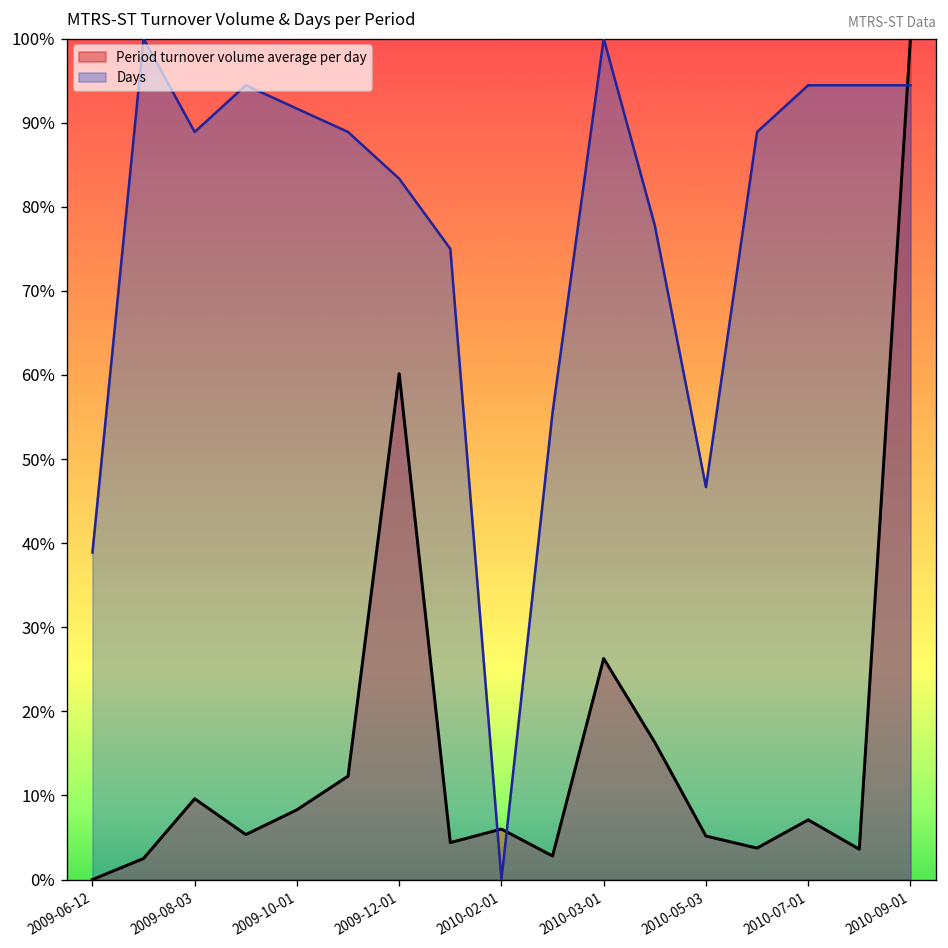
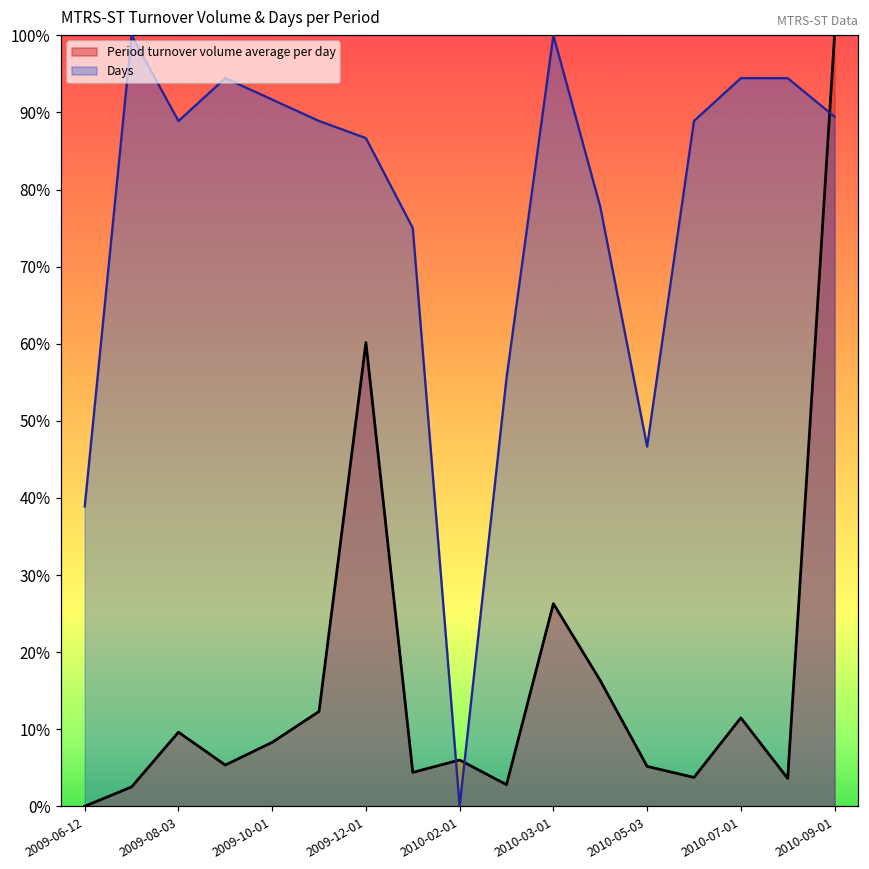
  {
    "Period turnover volume average per day": {
      "2009-06-12": "0%",
      "2009-08-03": "10%",
      "2009-10-01": "8%",
      "2009-12-01": "60%",
      "2010-02-01": "6%",
      "2010-03-01": "26%",
      "2010-05-03": "5%",
-     "2010-07-01": "7%",
+     "2010-07-01": "11%",
      "2010-09-01": "100%"
    },
    "Days": {
      "2009-06-12": "39%",
      "2009-08-03": "89%",
      "2009-10-01": "92%",
-     "2009-12-01": "83%",
+     "2009-12-01": "87%",
      "2010-02-01": "0%",
      "2010-03-01": "100%",
      "2010-05-03": "47%",
      "2010-07-01": "94%",
-     "2010-09-01": "94%"
+     "2010-09-01": "89%"
    }
  }
